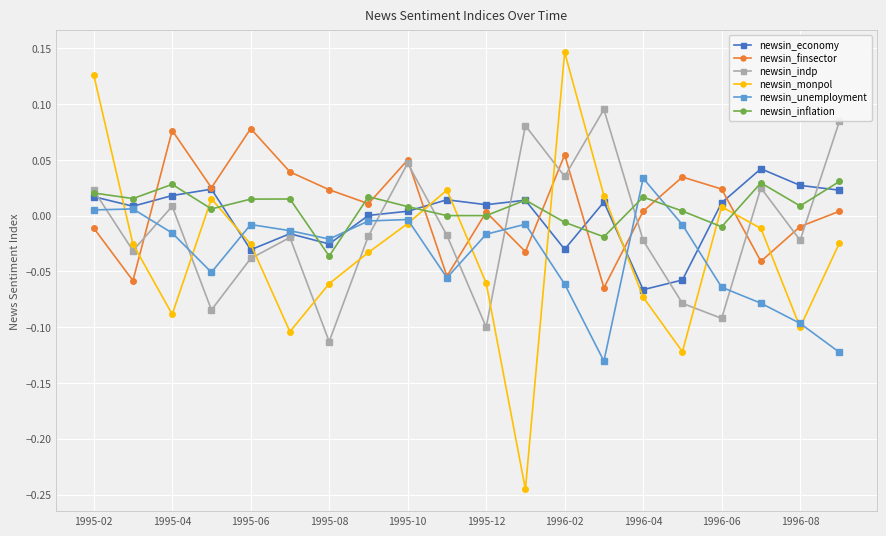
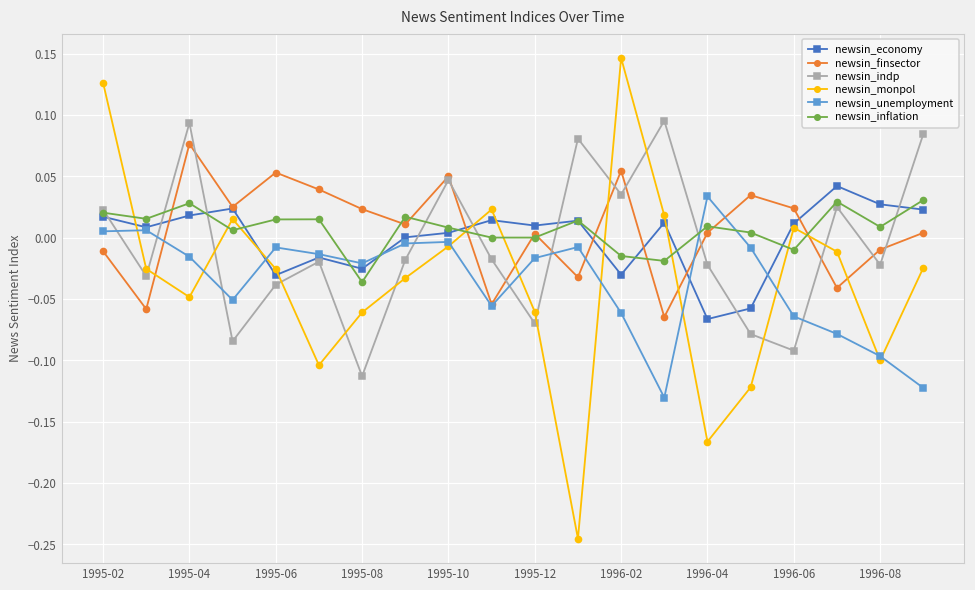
  {
    "newsin_finsector": {
      "1995-02": -0.011,
      "1995-04": 0.076,
-     "1995-06": 0.078,
+     "1995-06": 0.053,
      "1995-08": 0.023,
      "1995-10": 0.050,
      "1995-12": 0.003,
      "1996-02": 0.055,
      "1996-04": 0.004,
      "1996-06": 0.024,
      "1996-08": -0.010
    },
    "newsin_indp": {
      "1995-02": 0.023,
-     "1995-04": 0.008,
+     "1995-04": 0.093,
      "1995-06": -0.038,
      "1995-08": -0.113,
      "1995-10": 0.047,
-     "1995-12": -0.10,
+     "1995-12": -0.07,
      "1996-02": 0.035,
      "1996-04": -0.022,
      "1996-06": -0.092,
      "1996-08": -0.022
    },
    "newsin_monpol": {
      "1995-02": 0.126,
-     "1995-04": -0.089,
+     "1995-04": -0.049,
      "1995-06": -0.026,
      "1995-08": -0.061,
      "1995-10": -0.007,
      "1995-12": -0.061,
      "1996-02": 0.146,
-     "1996-04": -0.073,
+     "1996-04": -0.166,
      "1996-06": 0.008,
      "1996-08": -0.100
    },
    "newsin_inflation": {
      "1995-02": 0.020,
      "1995-04": 0.028,
      "1995-06": 0.015,
      "1995-08": -0.036,
      "1995-10": 0.008,
      "1995-12": 0.000,
-     "1996-02": -0.006,
-     "1996-04": 0.017,
+     "1996-02": -0.015,
+     "1996-04": 0.009,
      "1996-06": -0.010,
      "1996-08": 0.009
    }
  }
